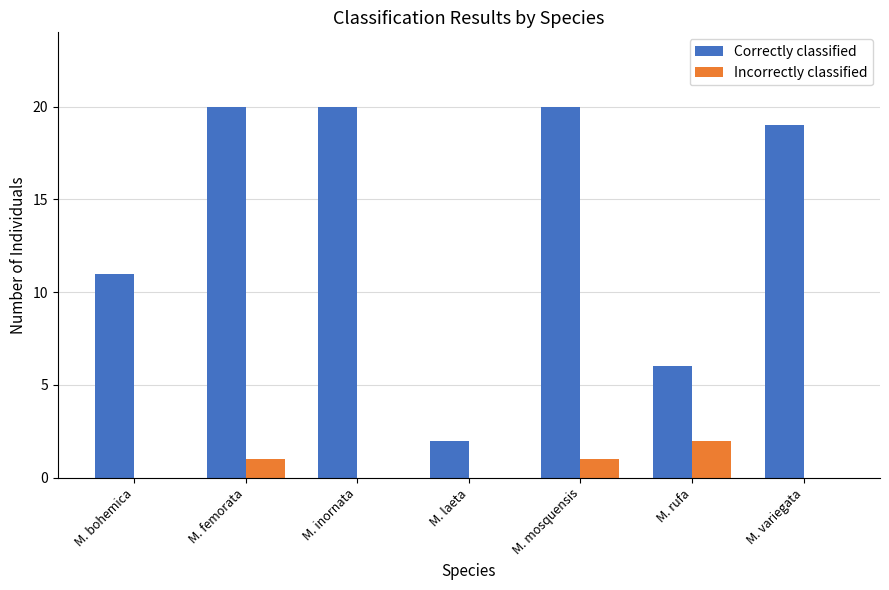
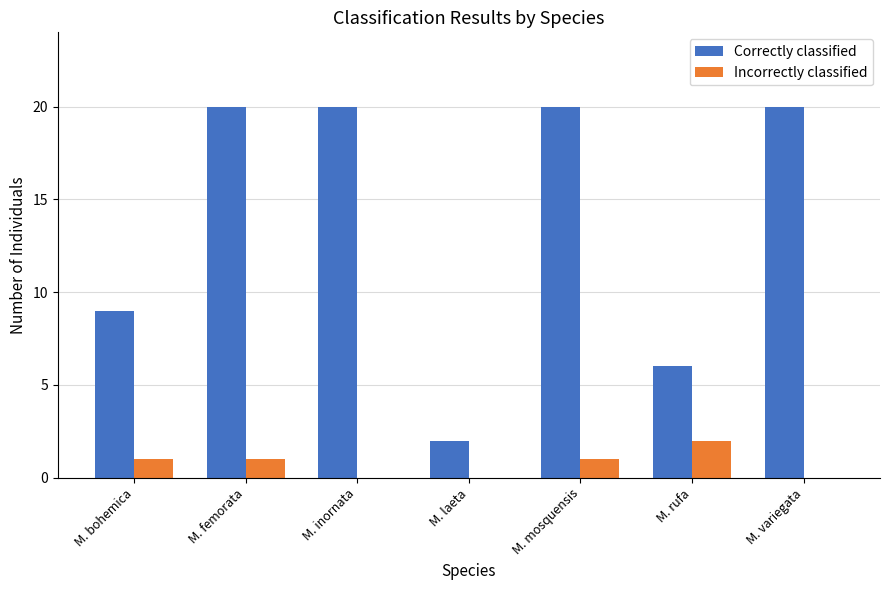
  {
    "Correctly classified": {
-     "M. bohemica": 11,
+     "M. bohemica": 9,
      "M. femorata": 20,
      "M. inornata": 20,
      "M. laeta": 2,
      "M. mosquensis": 20,
      "M. rufa": 6,
-     "M. variegata": 19
+     "M. variegata": 20
    },
    "Incorrectly classified": {
-     "M. bohemica": 0,
+     "M. bohemica": 1,
      "M. femorata": 1,
      "M. inornata": 0,
      "M. laeta": 0,
      "M. mosquensis": 1,
      "M. rufa": 2,
      "M. variegata": 0
    }
  }
